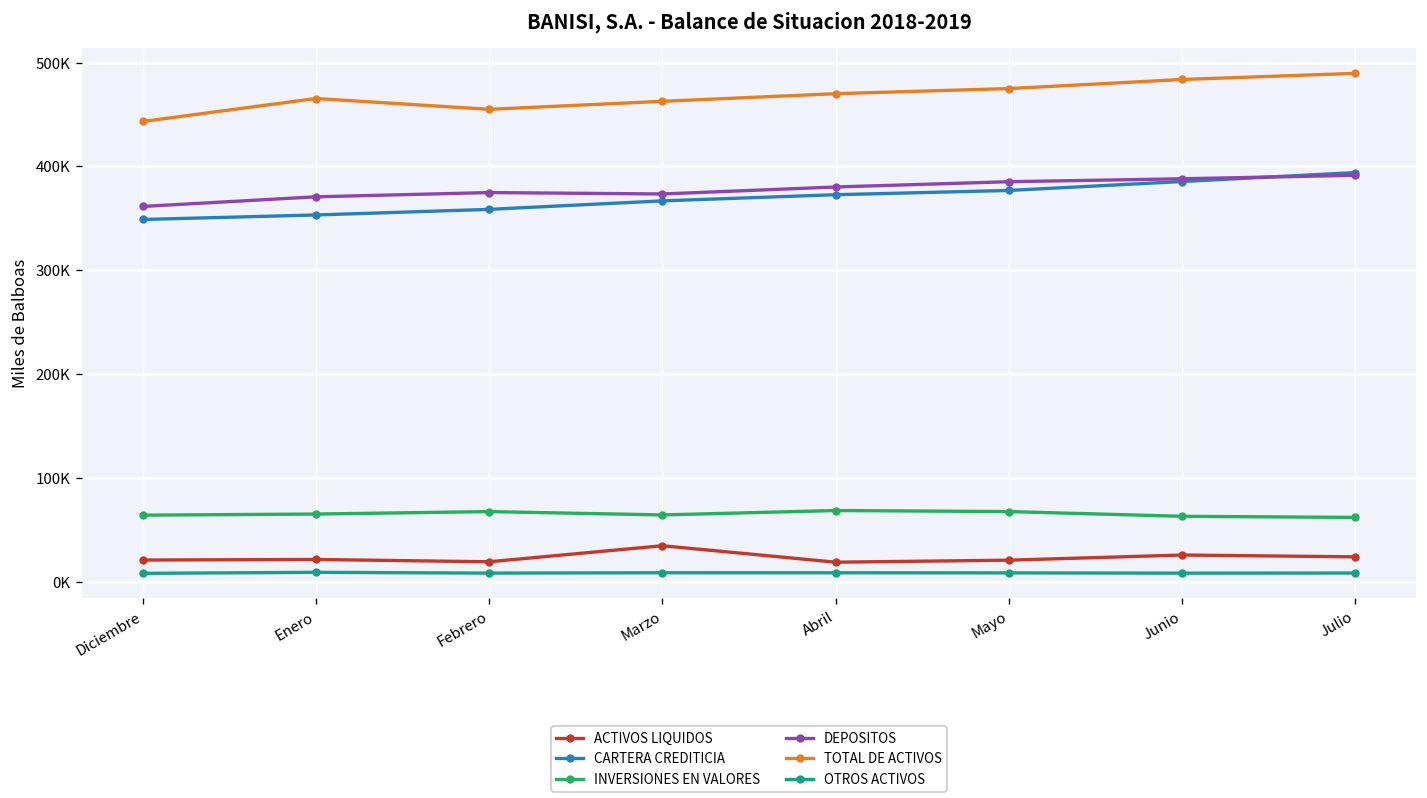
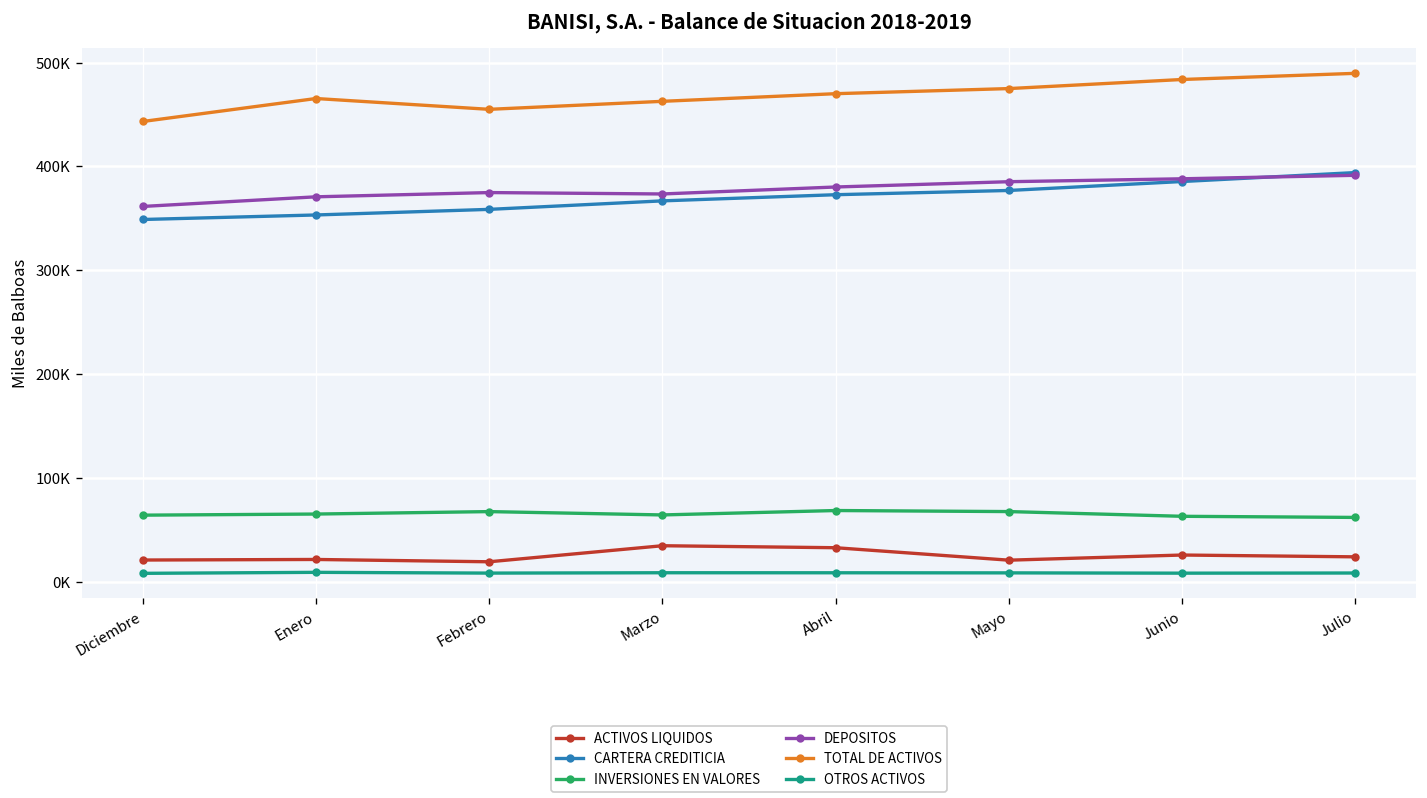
  {
    "ACTIVOS LIQUIDOS": {
      "Diciembre": 20000,
      "Enero": 20000,
      "Febrero": 20000,
      "Marzo": 40000,
-     "Abril": 20000,
+     "Abril": 30000,
      "Mayo": 20000,
      "Junio": 30000,
      "Julio": 20000
    },
    "CARTERA CREDITICIA": {
      "Diciembre": 350000,
      "Enero": 350000,
      "Febrero": 360000,
      "Marzo": 370000,
      "Abril": 370000,
      "Mayo": 380000
    },
    "DEPOSITOS": {
      "Diciembre": 360000,
      "Enero": 370000,
      "Febrero": 370000,
      "Marzo": 370000,
      "Abril": 380000,
      "Mayo": 390000
    },
    "TOTAL DE ACTIVOS": {
      "Diciembre": 440000,
      "Enero": 470000,
      "Febrero": 450000,
      "Marzo": 460000,
      "Abril": 470000,
      "Mayo": 470000,
      "Junio": 480000,
      "Julio": 490000
    }
  }
